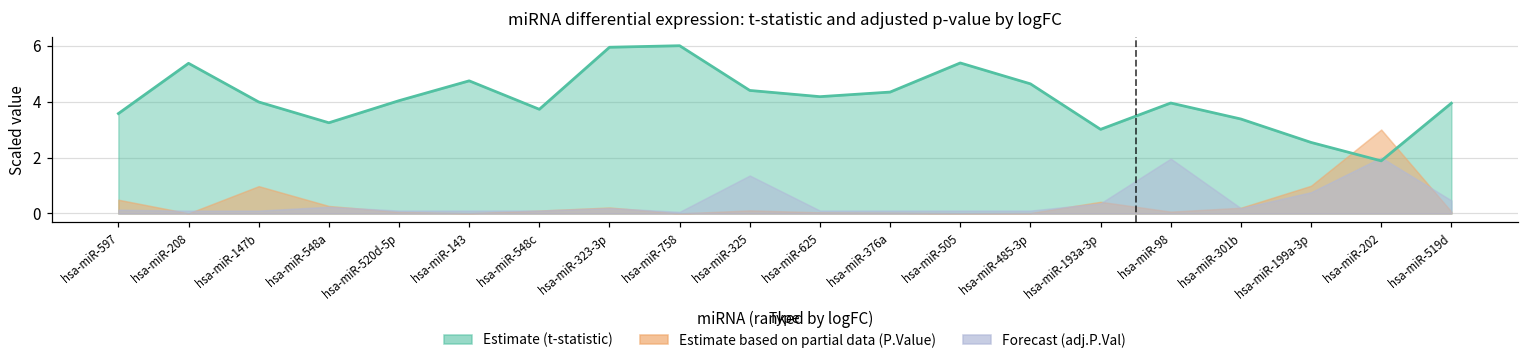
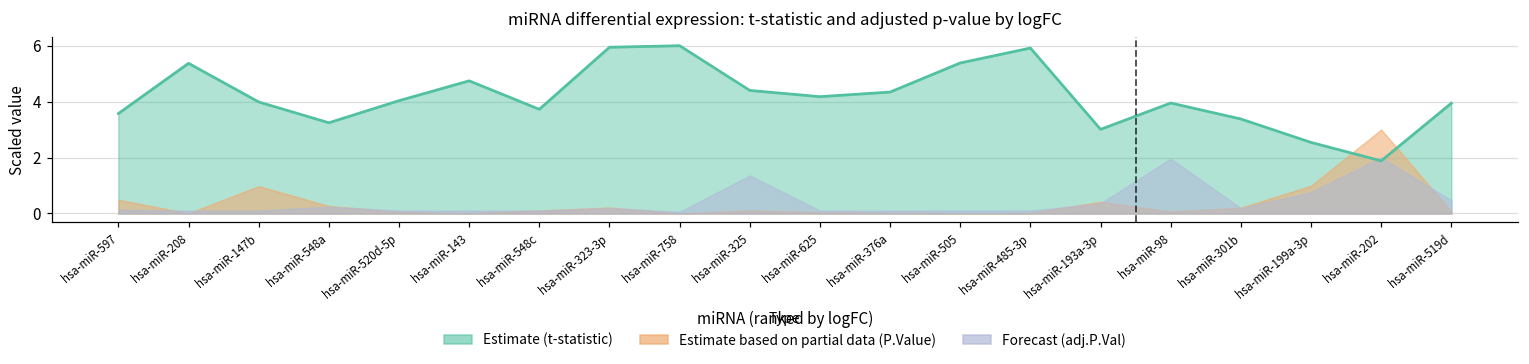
  {
    "Estimate (t-statistic)": {
      "hsa-miR-597": 3.6,
      "hsa-miR-208": 5.4,
      "hsa-miR-147b": 4.0,
      "hsa-miR-548a": 3.2,
      "hsa-miR-520d-5p": 4.0,
      "hsa-miR-143": 4.7,
      "hsa-miR-548c": 3.7,
      "hsa-miR-323-3p": 5.9,
      "hsa-miR-758": 6.0,
      "hsa-miR-325": 4.4,
      "hsa-miR-625": 4.2,
      "hsa-miR-376a": 4.3,
      "hsa-miR-505": 5.4,
-     "hsa-miR-485-3p": 4.6,
+     "hsa-miR-485-3p": 5.9,
      "hsa-miR-193a-3p": 3.0,
      "hsa-miR-98": 4.0,
      "hsa-miR-301b": 3.4,
      "hsa-miR-199a-3p": 2.5,
      "hsa-miR-202": 1.9,
      "hsa-miR-519d": 3.9
    },
    "Estimate based on partial data (P.Value)": {
      "hsa-miR-597": 0.5,
      "hsa-miR-147b": 1.0,
      "hsa-miR-325": 0.1,
      "hsa-miR-199a-3p": 1.0,
      "hsa-miR-202": 3.0
    },
    "Forecast (adj.P.Val)": {
      "hsa-miR-597": 0.1,
      "hsa-miR-147b": 0.1,
      "hsa-miR-325": 1.4,
      "hsa-miR-98": 2.0,
      "hsa-miR-199a-3p": 0.8,
      "hsa-miR-202": 2.0,
      "hsa-miR-519d": 0.5
    }
  }
